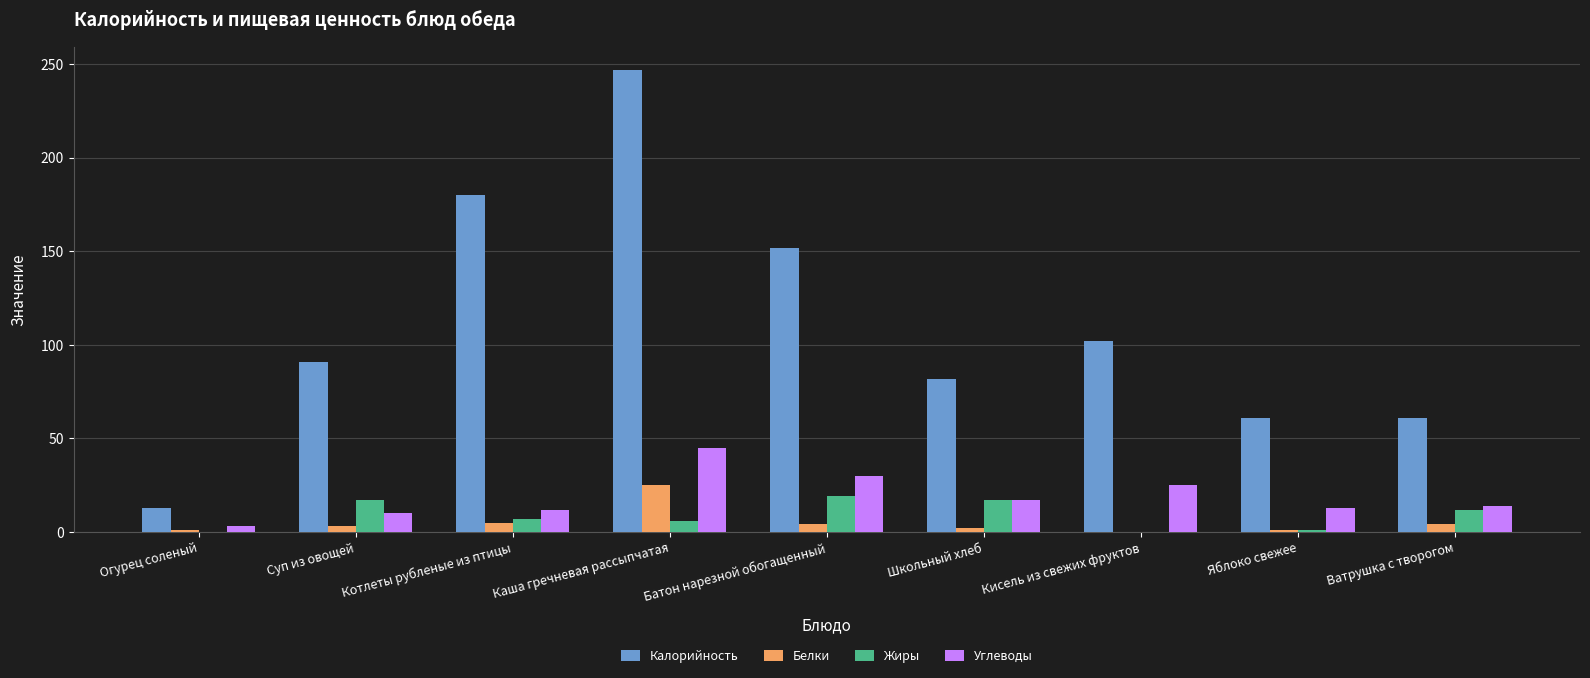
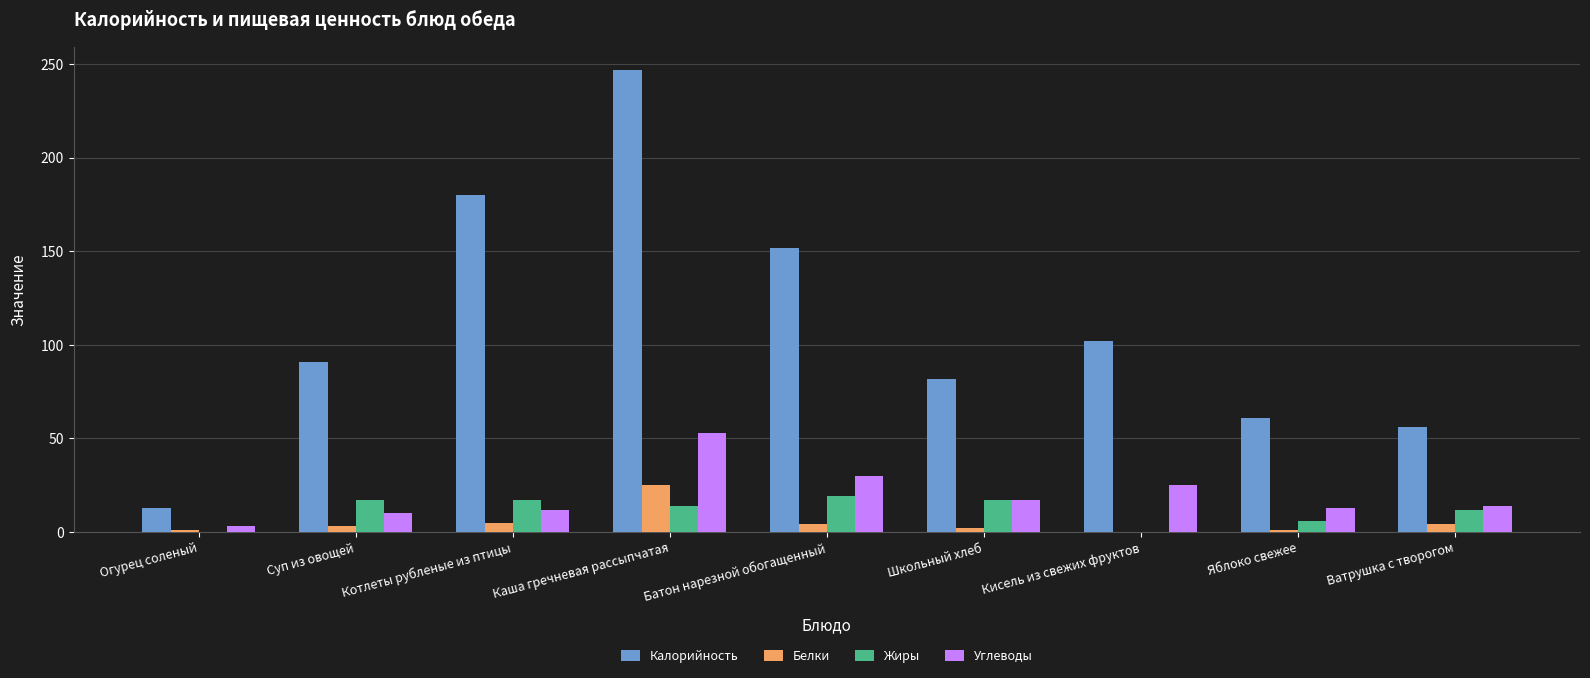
  {
    "Калорийность": {
      "Огурец соленый": 13,
      "Суп из овощей": 91,
      "Котлеты рубленые из птицы": 180,
      "Каша гречневая рассыпчатая": 247,
      "Батон нарезной обогащенный": 152,
      "Школьный хлеб": 82,
      "Кисель из свежих фруктов": 102,
      "Яблоко свежее": 61,
-     "Ватрушка с творогом": 61
+     "Ватрушка с творогом": 56
    },
    "Белки": {
      "Суп из овощей": 3,
      "Котлеты рубленые из птицы": 5,
      "Каша гречневая рассыпчатая": 25,
      "Батон нарезной обогащенный": 4,
      "Школьный хлеб": 2,
      "Кисель из свежих фруктов": 0,
      "Ватрушка с творогом": 4
    },
    "Жиры": {
      "Огурец соленый": 0,
      "Суп из овощей": 17,
-     "Котлеты рубленые из птицы": 7,
-     "Каша гречневая рассыпчатая": 6,
+     "Котлеты рубленые из птицы": 17,
+     "Каша гречневая рассыпчатая": 14,
      "Батон нарезной обогащенный": 19,
      "Школьный хлеб": 17,
      "Кисель из свежих фруктов": 0,
-     "Яблоко свежее": 1,
+     "Яблоко свежее": 6,
      "Ватрушка с творогом": 12
    },
    "Углеводы": {
      "Огурец соленый": 3,
      "Суп из овощей": 10,
      "Котлеты рубленые из птицы": 12,
-     "Каша гречневая рассыпчатая": 45,
+     "Каша гречневая рассыпчатая": 53,
      "Батон нарезной обогащенный": 30,
      "Школьный хлеб": 17,
      "Кисель из свежих фруктов": 25,
      "Яблоко свежее": 13,
      "Ватрушка с творогом": 14
    }
  }
